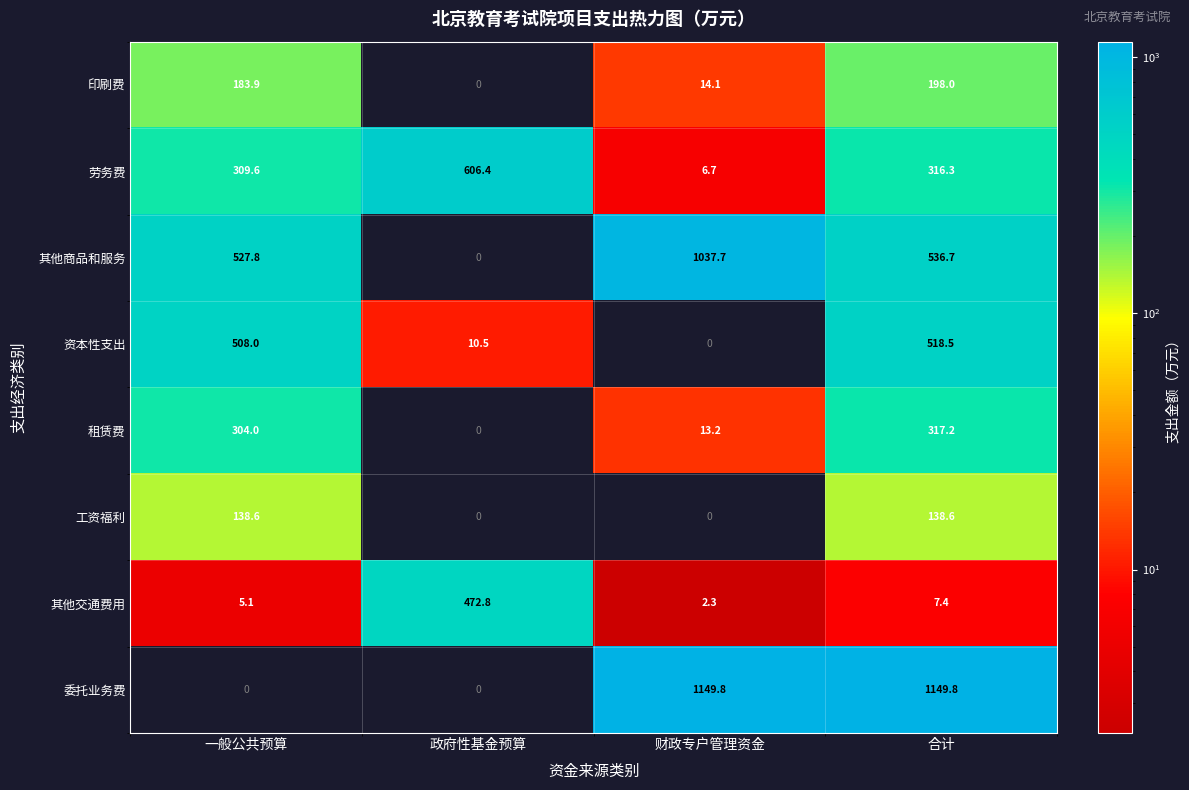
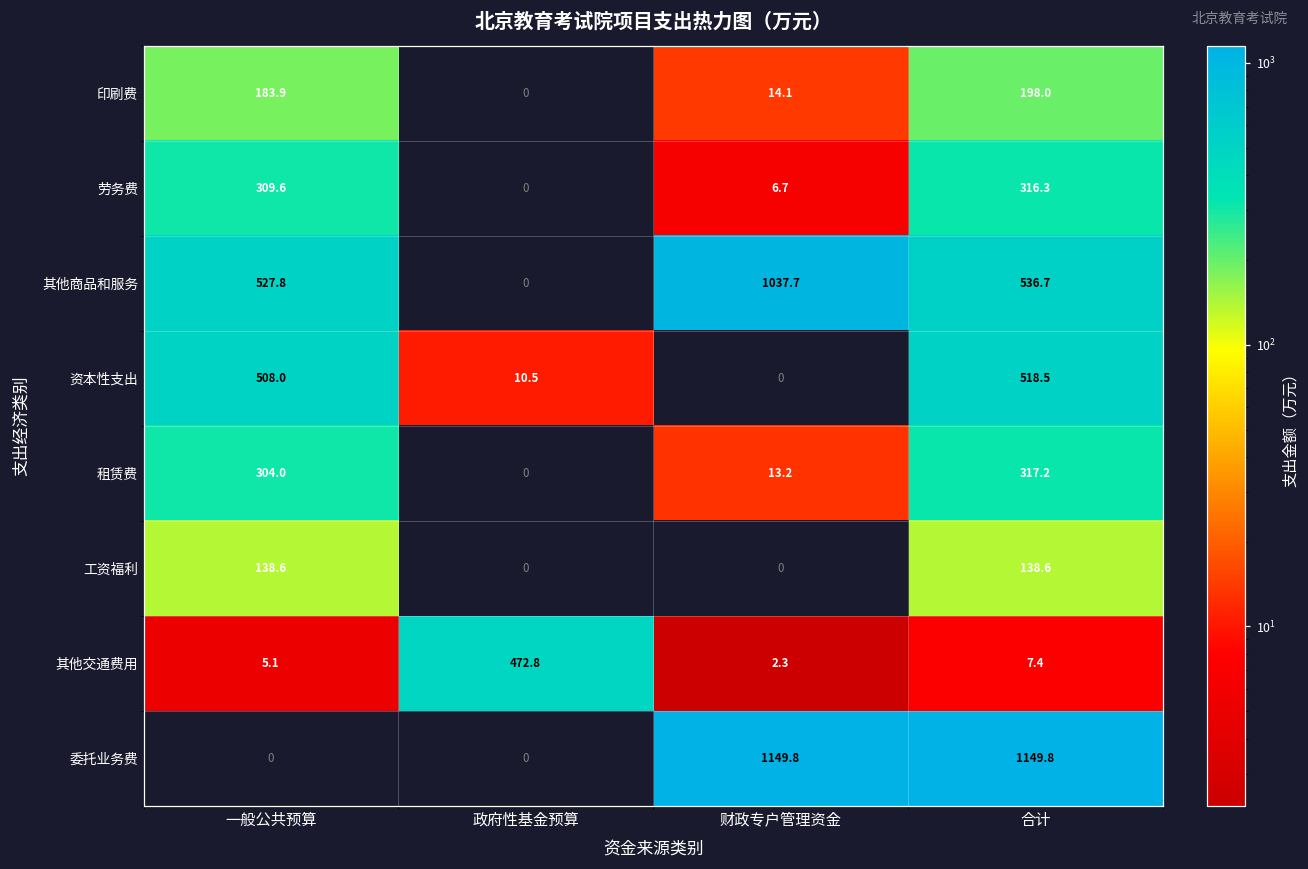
  {
    "印刷费": {
      "一般公共预算": 183.9,
      "政府性基金预算": 0,
      "财政专户管理资金": 14.1,
      "合计": 198.0
    },
    "劳务费": {
      "一般公共预算": 309.6,
-     "政府性基金预算": 606.4,
+     "政府性基金预算": 0,
      "财政专户管理资金": 6.7,
      "合计": 316.3
    },
    "其他商品和服务": {
      "一般公共预算": 527.8,
      "政府性基金预算": 0,
      "财政专户管理资金": 1037.7,
      "合计": 536.7
    },
    "资本性支出": {
      "一般公共预算": 508.0,
      "政府性基金预算": 10.5,
      "财政专户管理资金": 0,
      "合计": 518.5
    },
    "租赁费": {
      "一般公共预算": 304.0,
      "政府性基金预算": 0,
      "财政专户管理资金": 13.2,
      "合计": 317.2
    },
    "工资福利": {
      "一般公共预算": 138.6,
      "政府性基金预算": 0,
      "财政专户管理资金": 0,
      "合计": 138.6
    },
    "其他交通费用": {
      "一般公共预算": 5.1,
      "政府性基金预算": 472.8,
      "财政专户管理资金": 2.3,
      "合计": 7.4
    },
    "委托业务费": {
      "一般公共预算": 0,
      "政府性基金预算": 0,
      "财政专户管理资金": 1149.8,
      "合计": 1149.8
    }
  }
